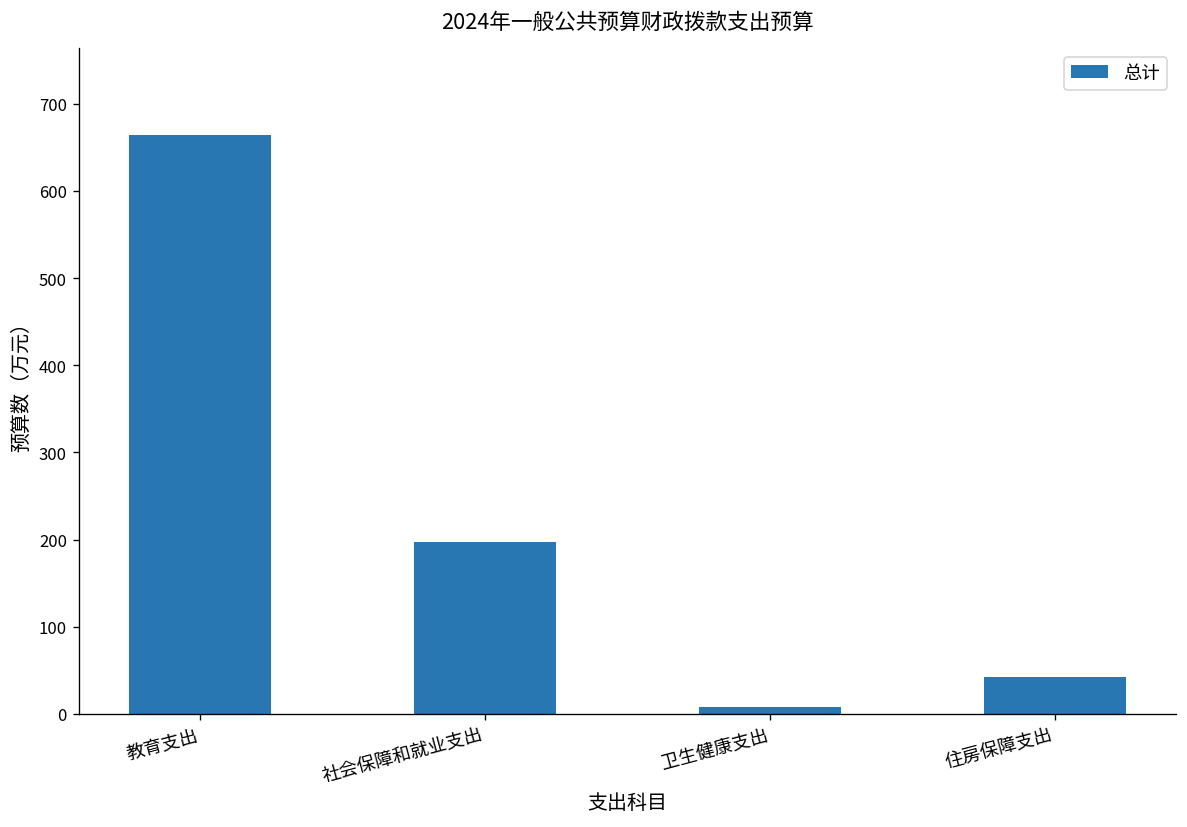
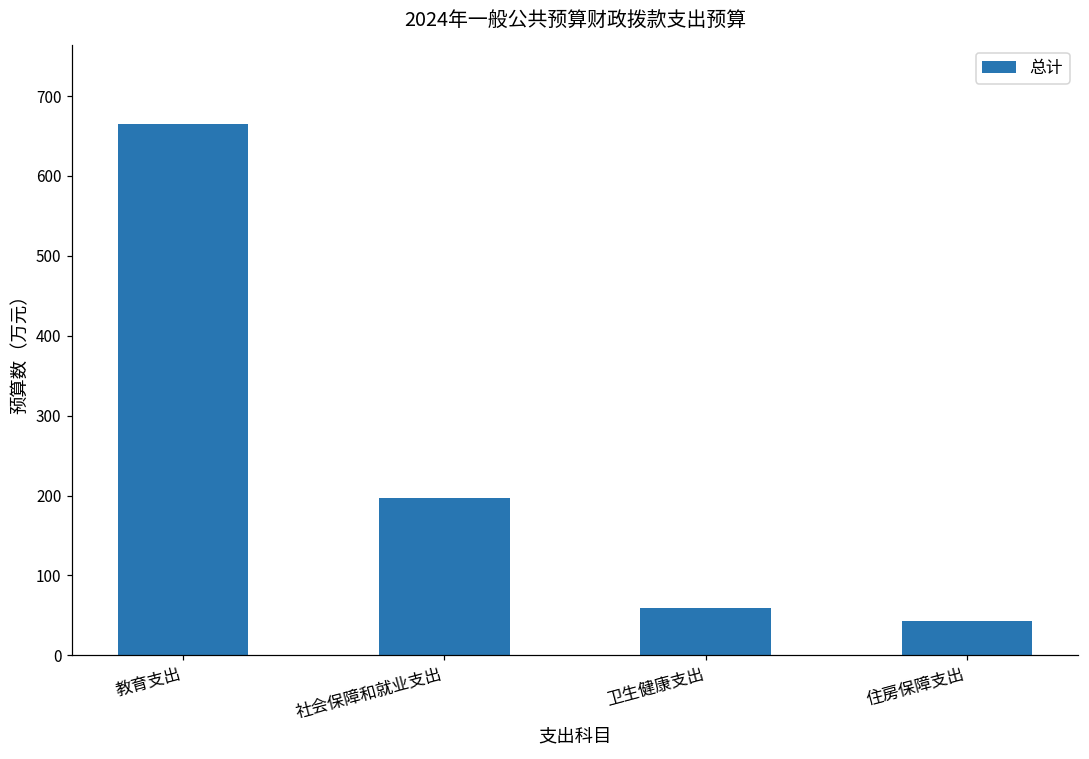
  {
    "教育支出": 660,
    "社会保障和就业支出": 200,
-   "卫生健康支出": 10,
+   "卫生健康支出": 60,
    "住房保障支出": 40
  }
